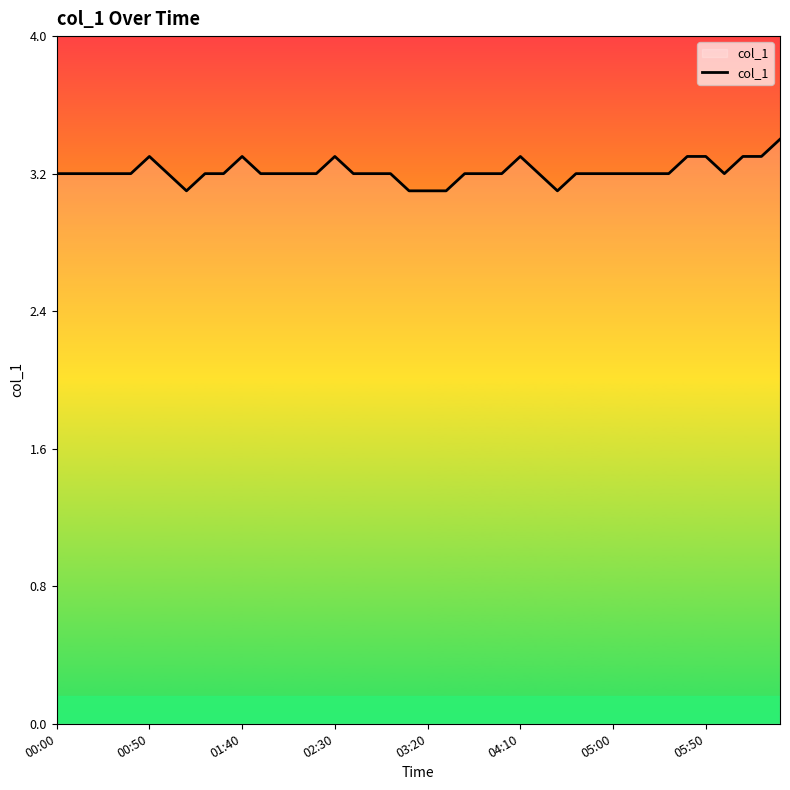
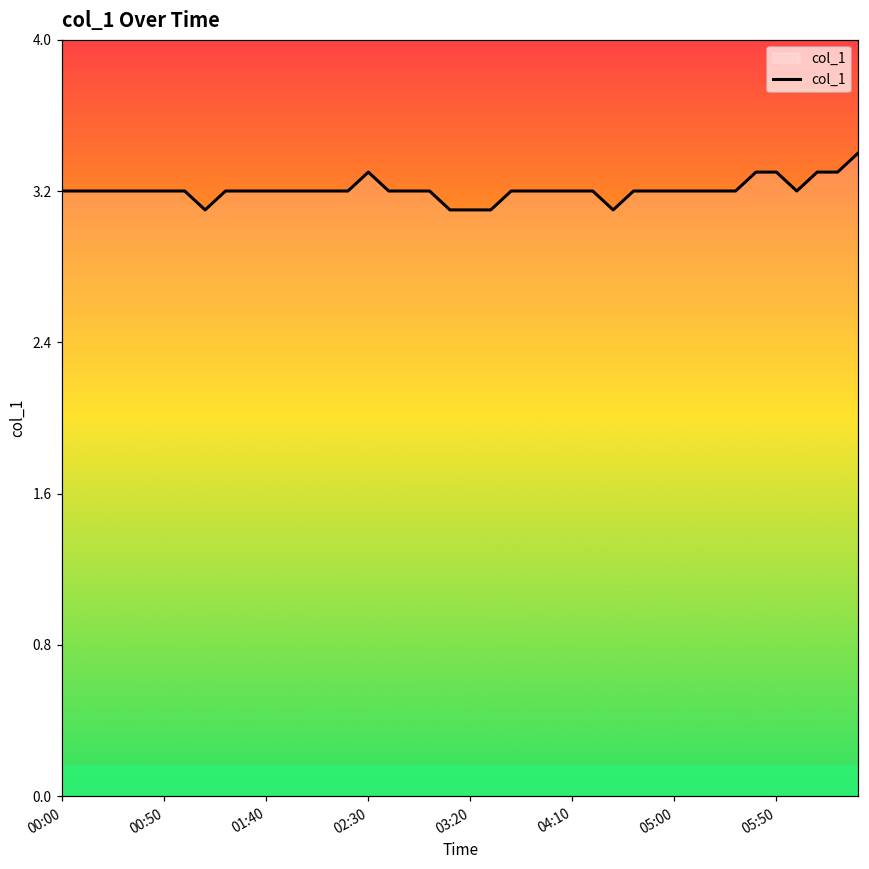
  {
    "00:00": 3.2,
-   "00:50": 3.3,
-   "01:40": 3.3,
+   "00:50": 3.2,
+   "01:40": 3.2,
    "02:30": 3.3,
    "03:20": 3.1,
-   "04:10": 3.3,
+   "04:10": 3.2,
    "05:00": 3.2,
    "05:50": 3.3
  }
